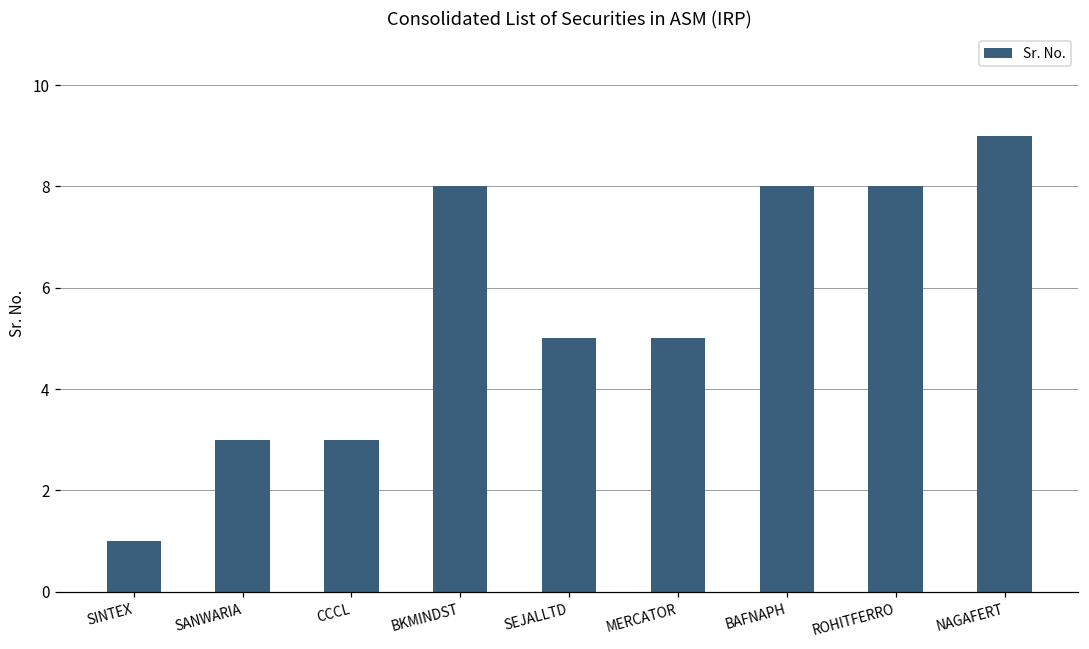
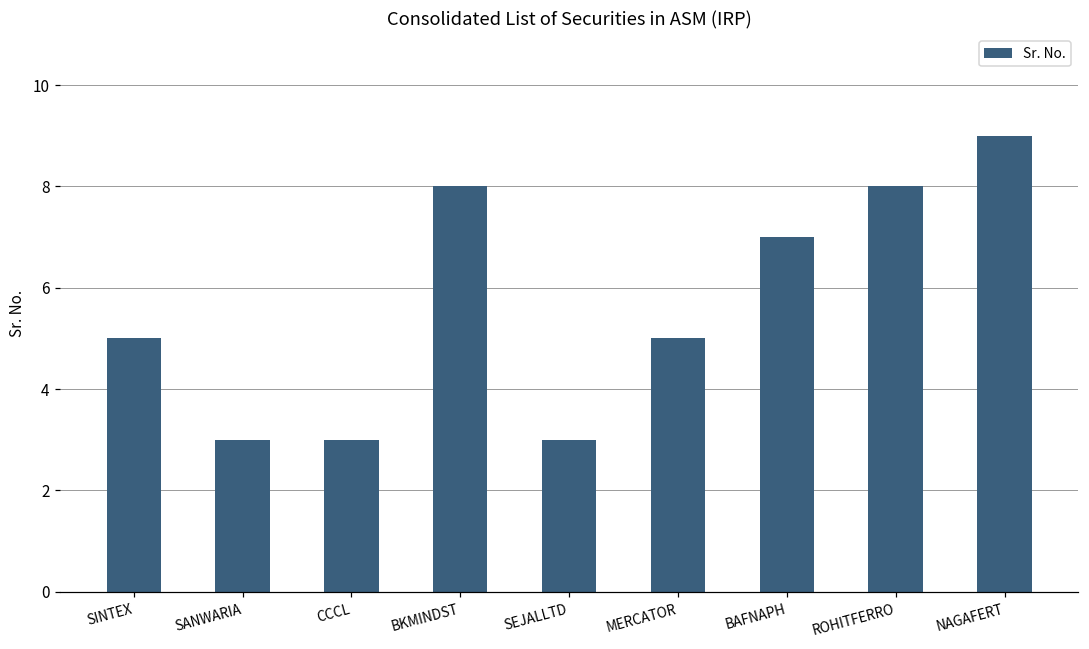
  {
-   "SINTEX": 1,
+   "SINTEX": 5,
    "SANWARIA": 3,
    "CCCL": 3,
    "BKMINDST": 8,
-   "SEJALLTD": 5,
+   "SEJALLTD": 3,
    "MERCATOR": 5,
-   "BAFNAPH": 8,
+   "BAFNAPH": 7,
    "ROHITFERRO": 8,
    "NAGAFERT": 9
  }
